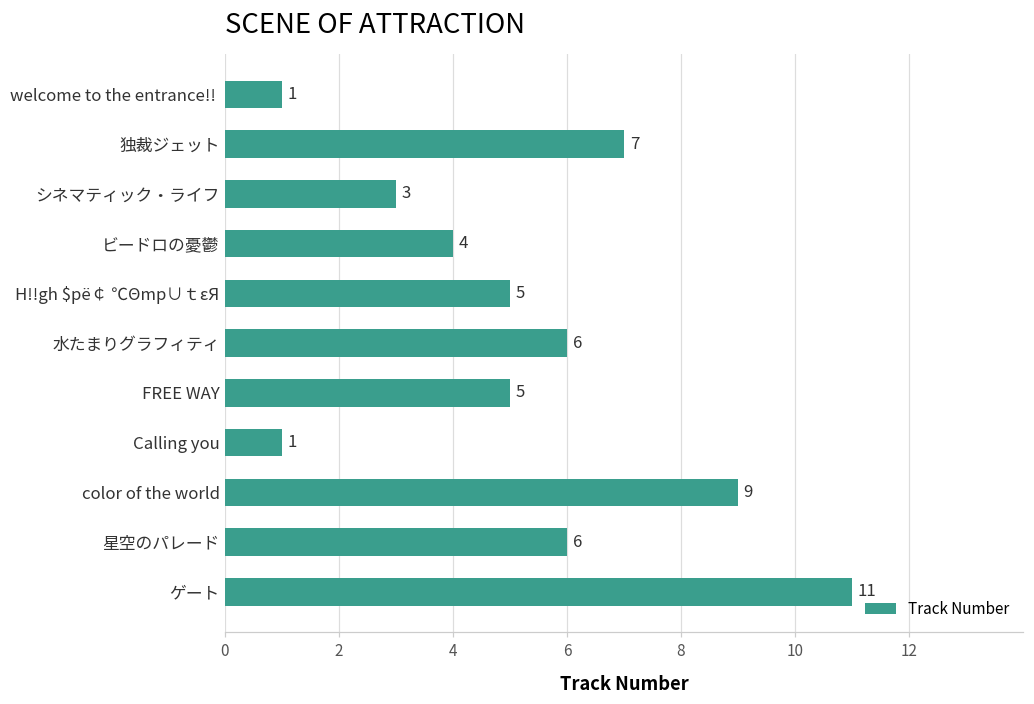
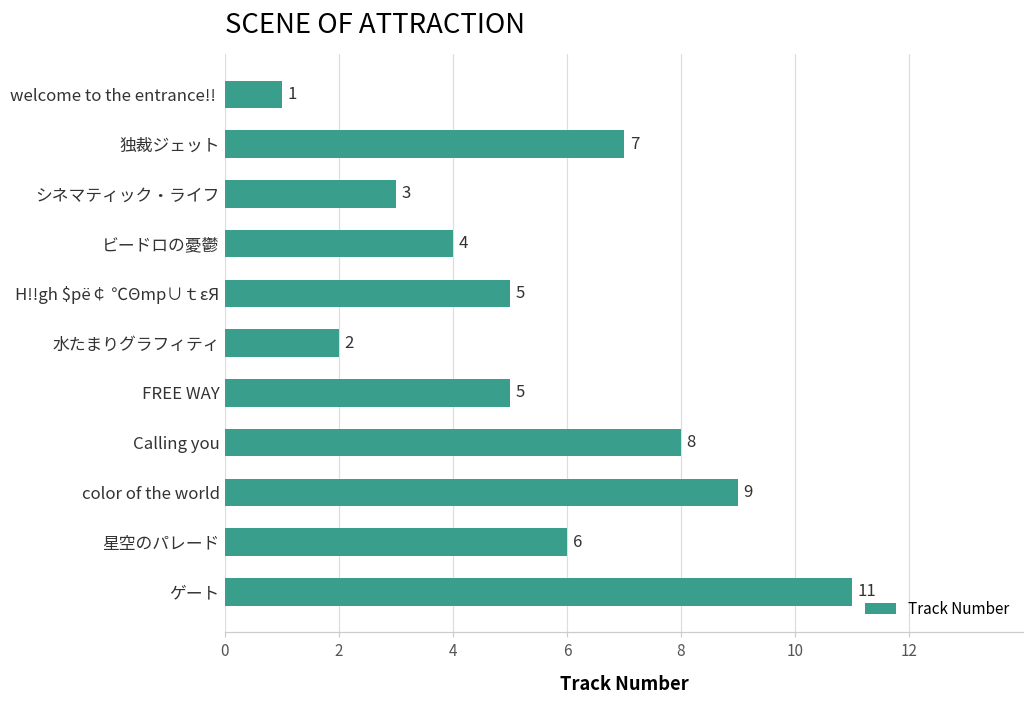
  {
    "welcome to the entrance!!": 1,
    "独裁ジェット": 7,
    "シネマティック・ライフ": 3,
    "ビードロの憂鬱": 4,
    "H!!gh $pё￠ ℃Θmp∪ｔεЯ": 5,
-   "水たまりグラフィティ": 6,
+   "水たまりグラフィティ": 2,
    "FREE WAY": 5,
-   "Calling you": 1,
+   "Calling you": 8,
    "color of the world": 9,
    "星空のパレード": 6,
    "ゲート": 11
  }
